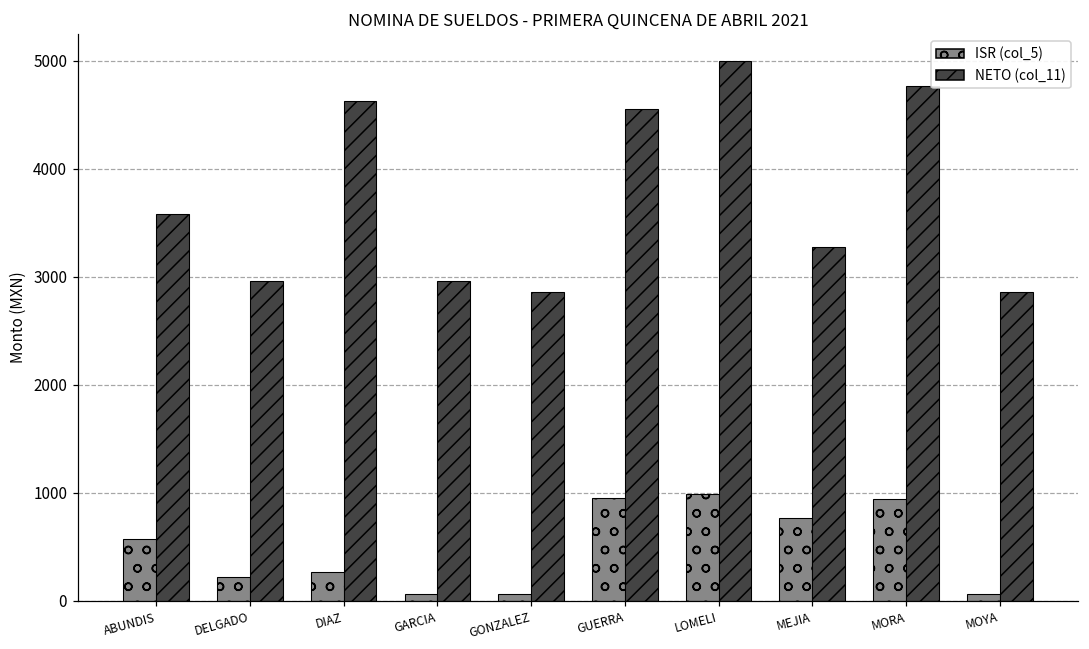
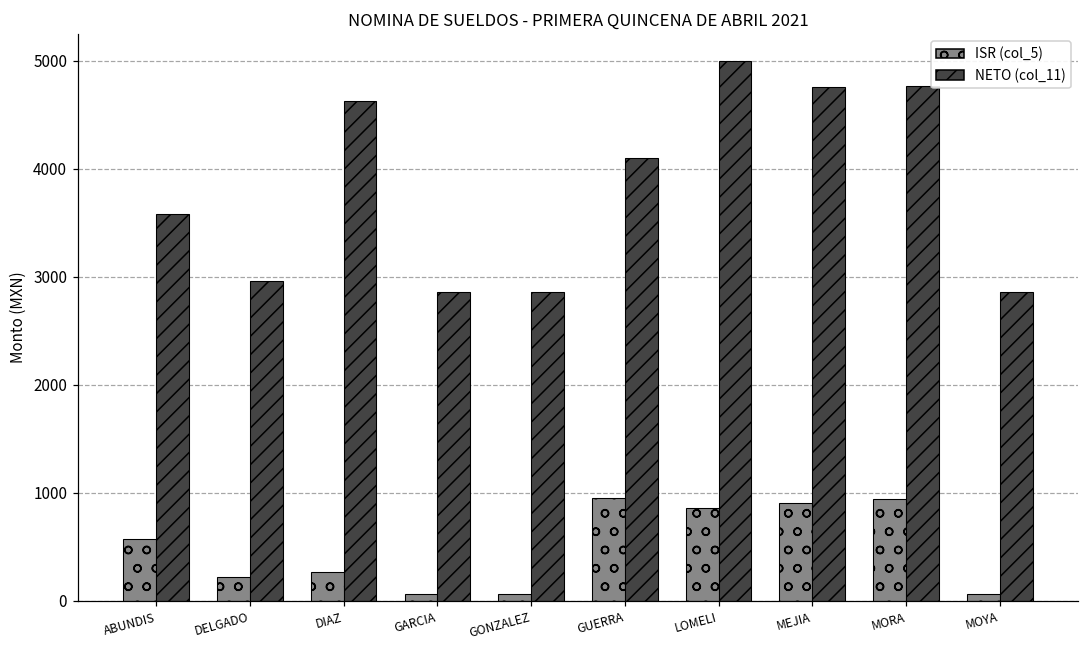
  {
    "ISR (col_5)": {
      "ABUNDIS": 600,
      "DELGADO": 200,
      "DIAZ": 300,
      "GARCIA": 100,
      "GONZALEZ": 100,
      "GUERRA": 1000,
-     "LOMELI": 1000,
-     "MEJIA": 800,
+     "LOMELI": 900,
+     "MEJIA": 900,
      "MORA": 900,
      "MOYA": 100
    },
    "NETO (col_11)": {
      "ABUNDIS": 3600,
      "DELGADO": 3000,
      "DIAZ": 4600,
-     "GARCIA": 3000,
+     "GARCIA": 2900,
      "GONZALEZ": 2900,
-     "GUERRA": 4600,
+     "GUERRA": 4100,
      "LOMELI": 5000,
-     "MEJIA": 3300,
+     "MEJIA": 4800,
      "MORA": 4800,
      "MOYA": 2900
    }
  }
